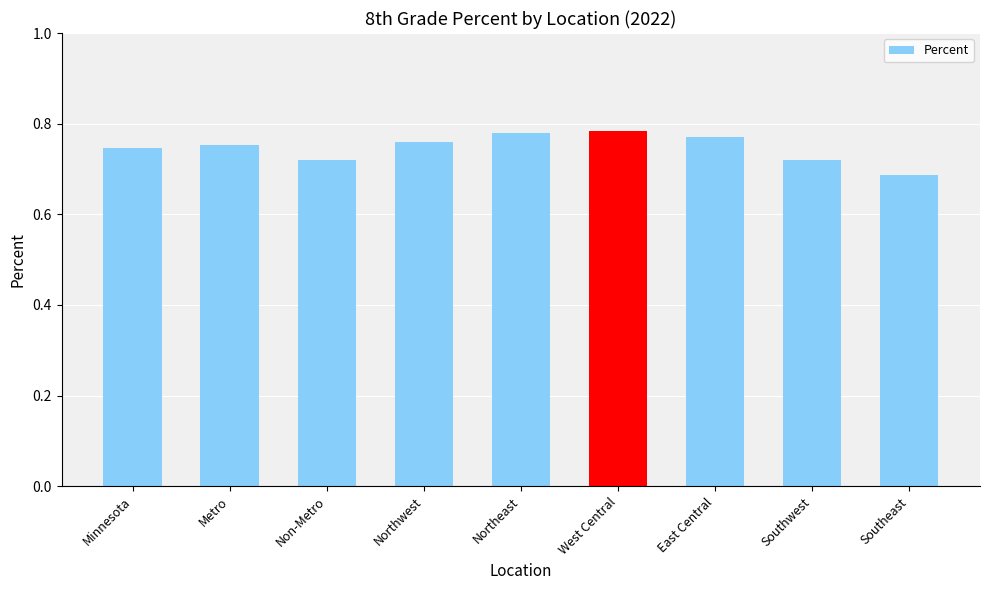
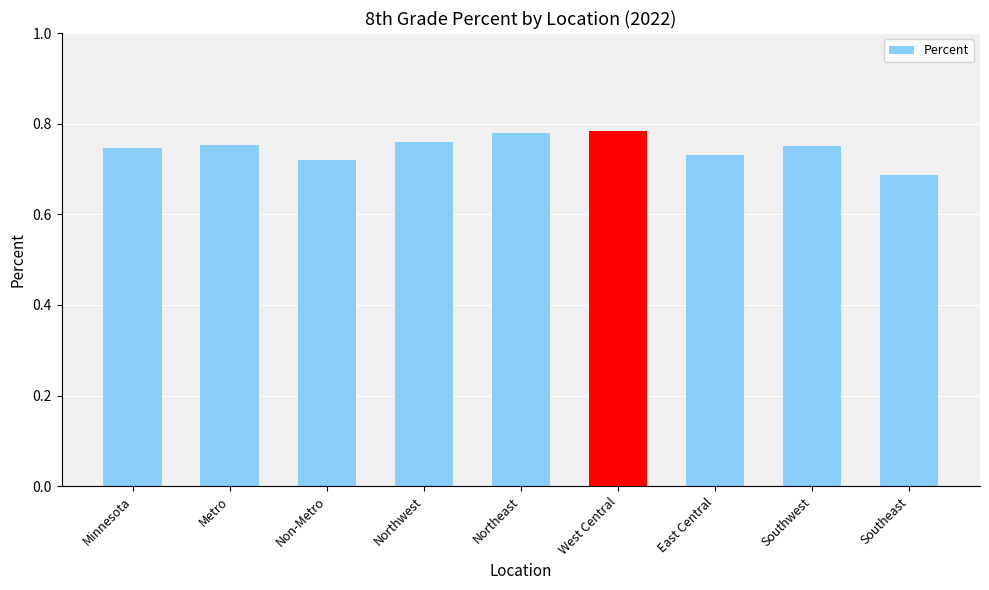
  {
    "Minnesota": 0.75,
    "Metro": 0.75,
    "Non-Metro": 0.72,
    "Northwest": 0.76,
    "Northeast": 0.78,
    "West Central": 0.78,
-   "East Central": 0.77,
-   "Southwest": 0.72,
+   "East Central": 0.73,
+   "Southwest": 0.75,
    "Southeast": 0.69
  }
